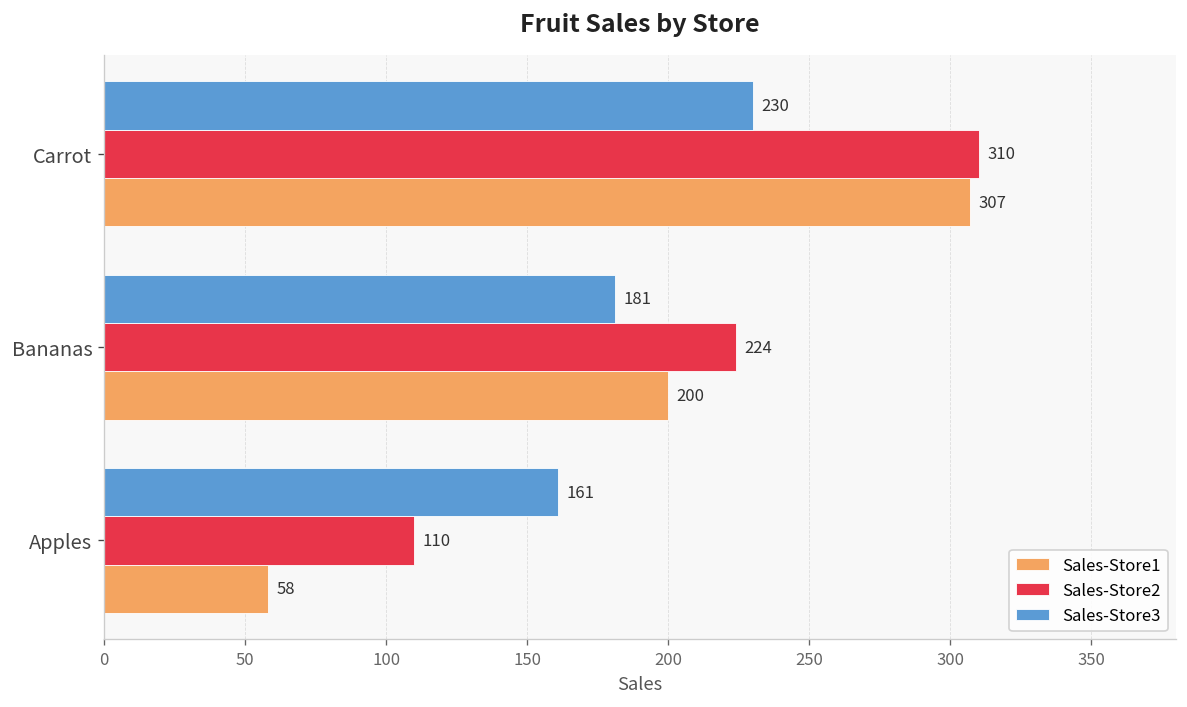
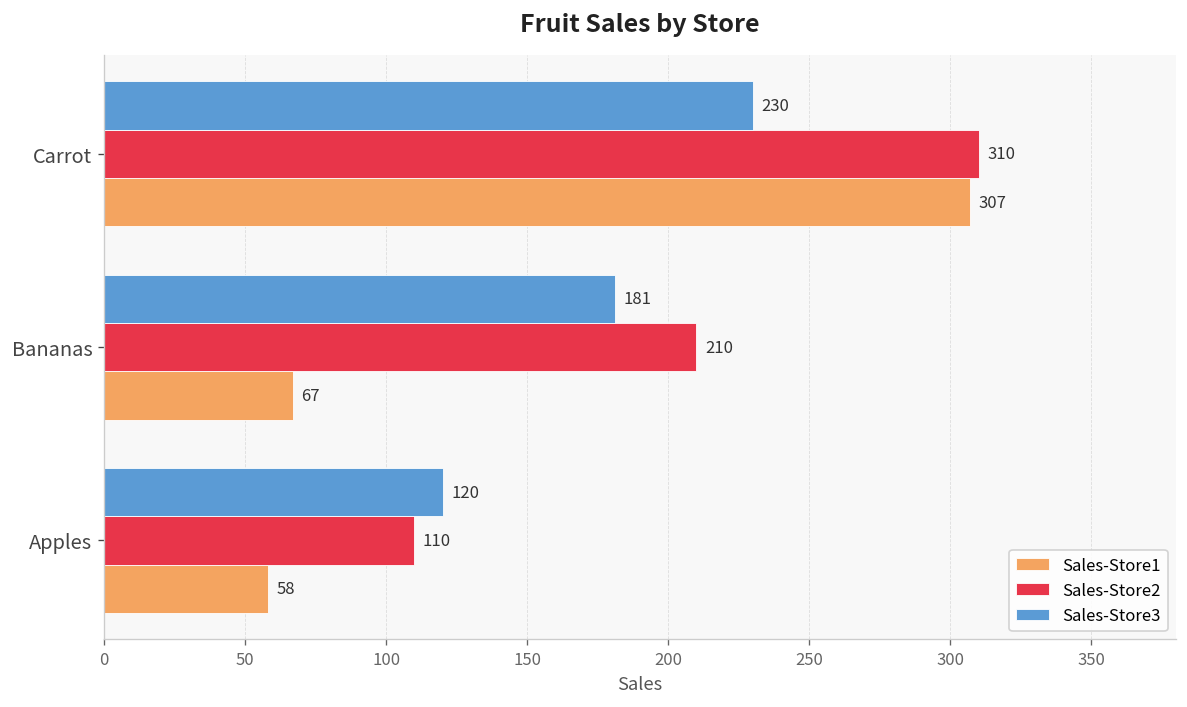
  {
    "Sales-Store1": {
      "Carrot": 307,
-     "Bananas": 200,
+     "Bananas": 67,
      "Apples": 58
    },
    "Sales-Store2": {
      "Carrot": 310,
-     "Bananas": 224,
+     "Bananas": 210,
      "Apples": 110
    },
    "Sales-Store3": {
      "Carrot": 230,
      "Bananas": 181,
-     "Apples": 161
+     "Apples": 120
    }
  }
